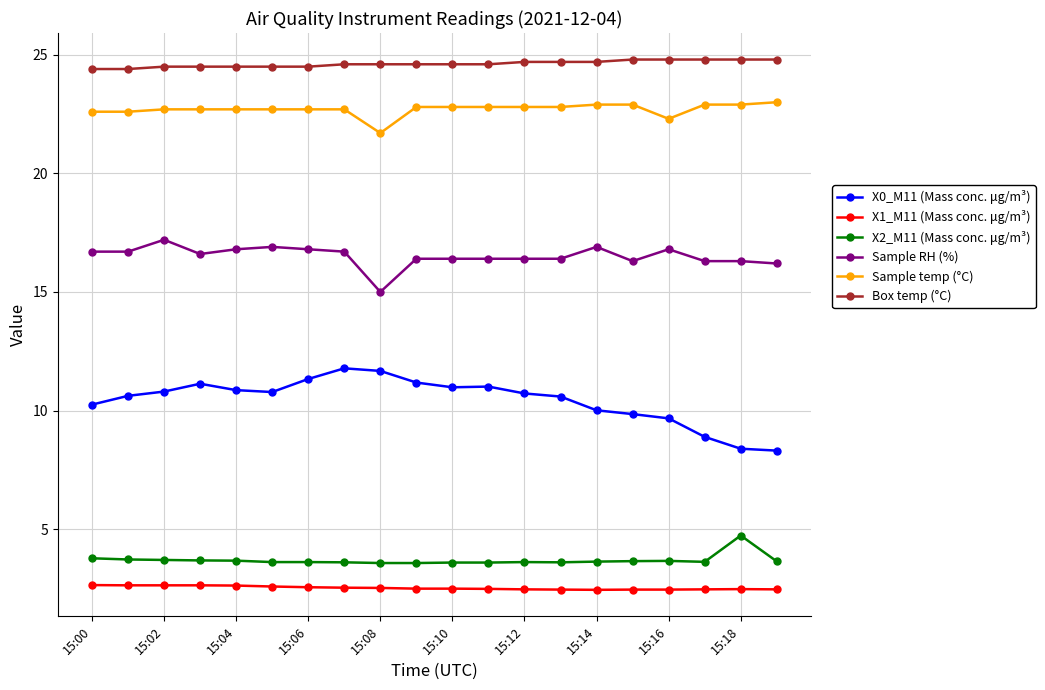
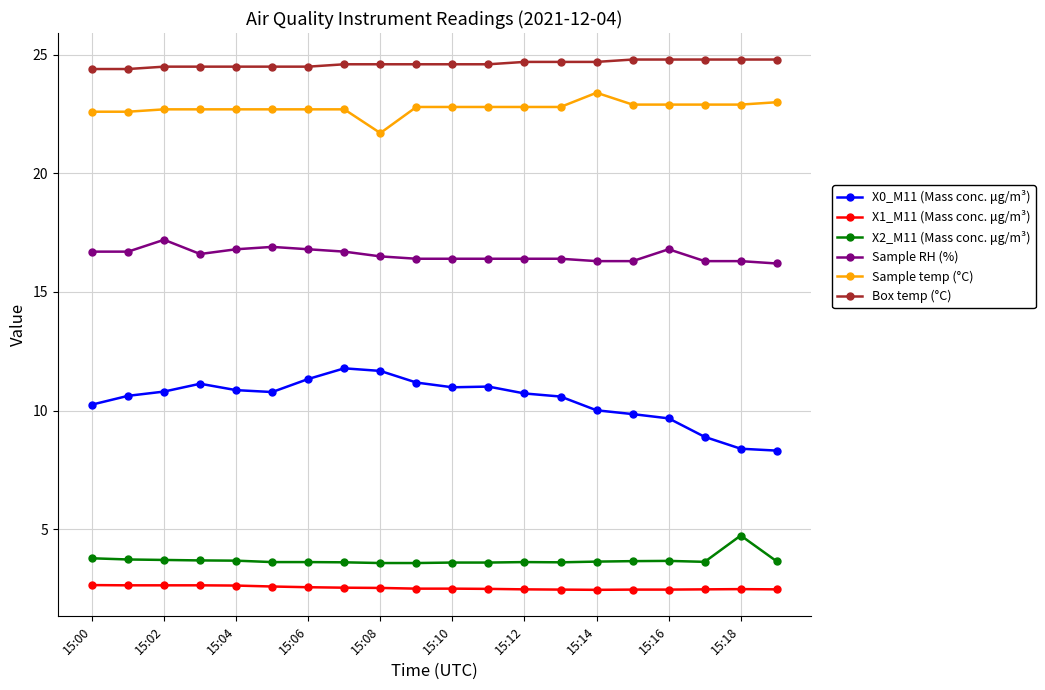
  {
    "X0_M11 (Mass conc. μg/m³)": {
      "15:00": 10.3,
      "15:02": 10.8,
      "15:04": 10.9,
      "15:06": 11.3,
      "15:08": 11.7,
      "15:10": 11.0,
      "15:12": 10.7,
      "15:14": 10.0,
      "15:16": 9.7,
      "15:18": 8.4
    },
    "X1_M11 (Mass conc. μg/m³)": {
      "15:00": 2.6,
      "15:02": 2.6,
      "15:04": 2.6,
      "15:06": 2.6,
      "15:08": 2.5,
      "15:10": 2.5,
      "15:12": 2.5,
      "15:14": 2.4,
      "15:16": 2.5,
      "15:18": 2.5
    },
    "X2_M11 (Mass conc. μg/m³)": {
      "15:00": 3.8,
      "15:02": 3.7,
      "15:04": 3.7,
      "15:06": 3.6,
      "15:08": 3.6,
      "15:10": 3.6,
      "15:12": 3.6,
      "15:14": 3.6,
      "15:16": 3.7,
      "15:18": 4.7
    },
    "Sample RH (%)": {
      "15:00": 16.7,
      "15:02": 17.2,
      "15:04": 16.8,
      "15:06": 16.8,
-     "15:08": 15.0,
+     "15:08": 16.5,
      "15:10": 16.4,
      "15:12": 16.4,
-     "15:14": 16.9,
+     "15:14": 16.3,
      "15:16": 16.8,
      "15:18": 16.3
    },
    "Sample temp (°C)": {
      "15:00": 22.6,
      "15:02": 22.7,
      "15:04": 22.7,
      "15:06": 22.7,
      "15:08": 21.7,
      "15:10": 22.8,
      "15:12": 22.8,
-     "15:14": 22.9,
-     "15:16": 22.3,
+     "15:14": 23.4,
+     "15:16": 22.9,
      "15:18": 22.9
    },
    "Box temp (°C)": {
      "15:00": 24.4,
      "15:02": 24.5,
      "15:04": 24.5,
      "15:06": 24.5,
      "15:08": 24.6,
      "15:10": 24.6,
      "15:12": 24.7,
      "15:14": 24.7,
      "15:16": 24.8,
      "15:18": 24.8
    }
  }
